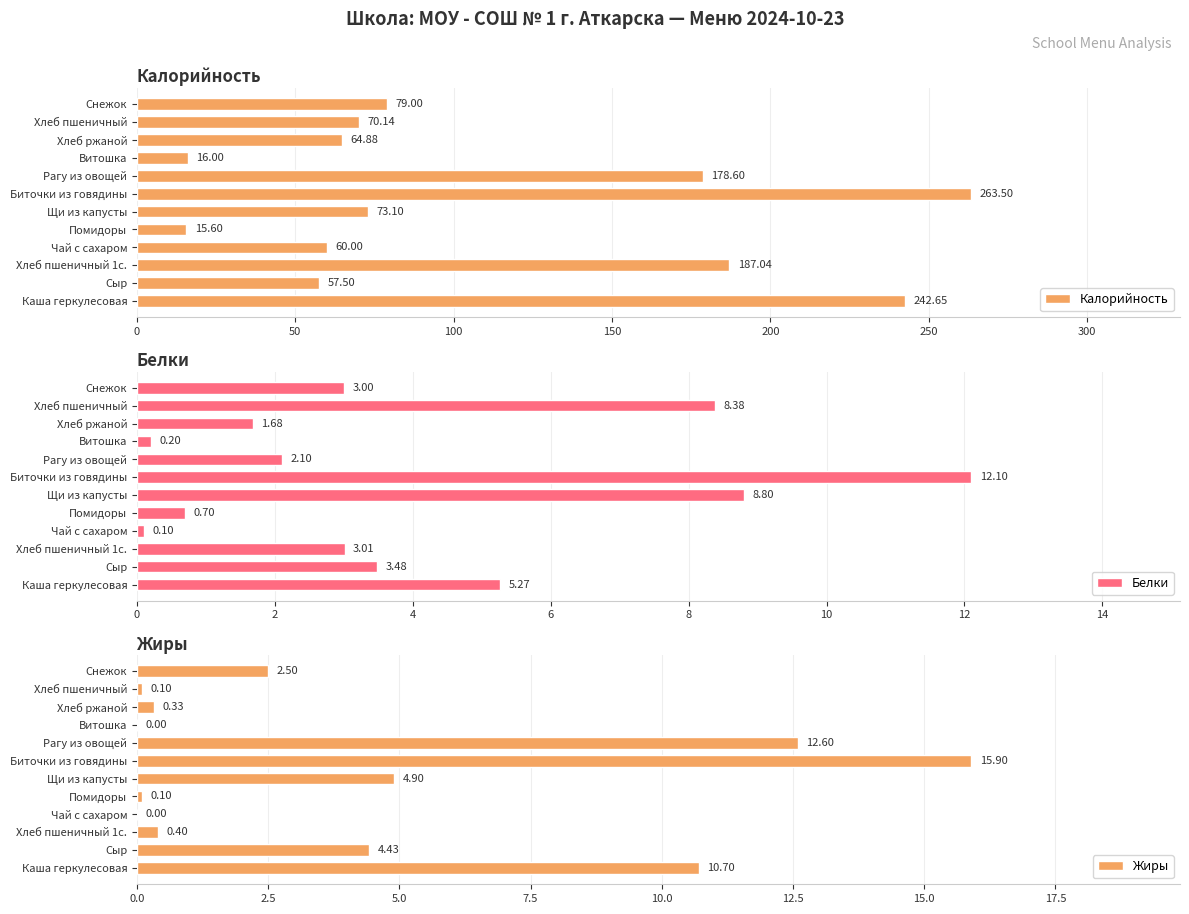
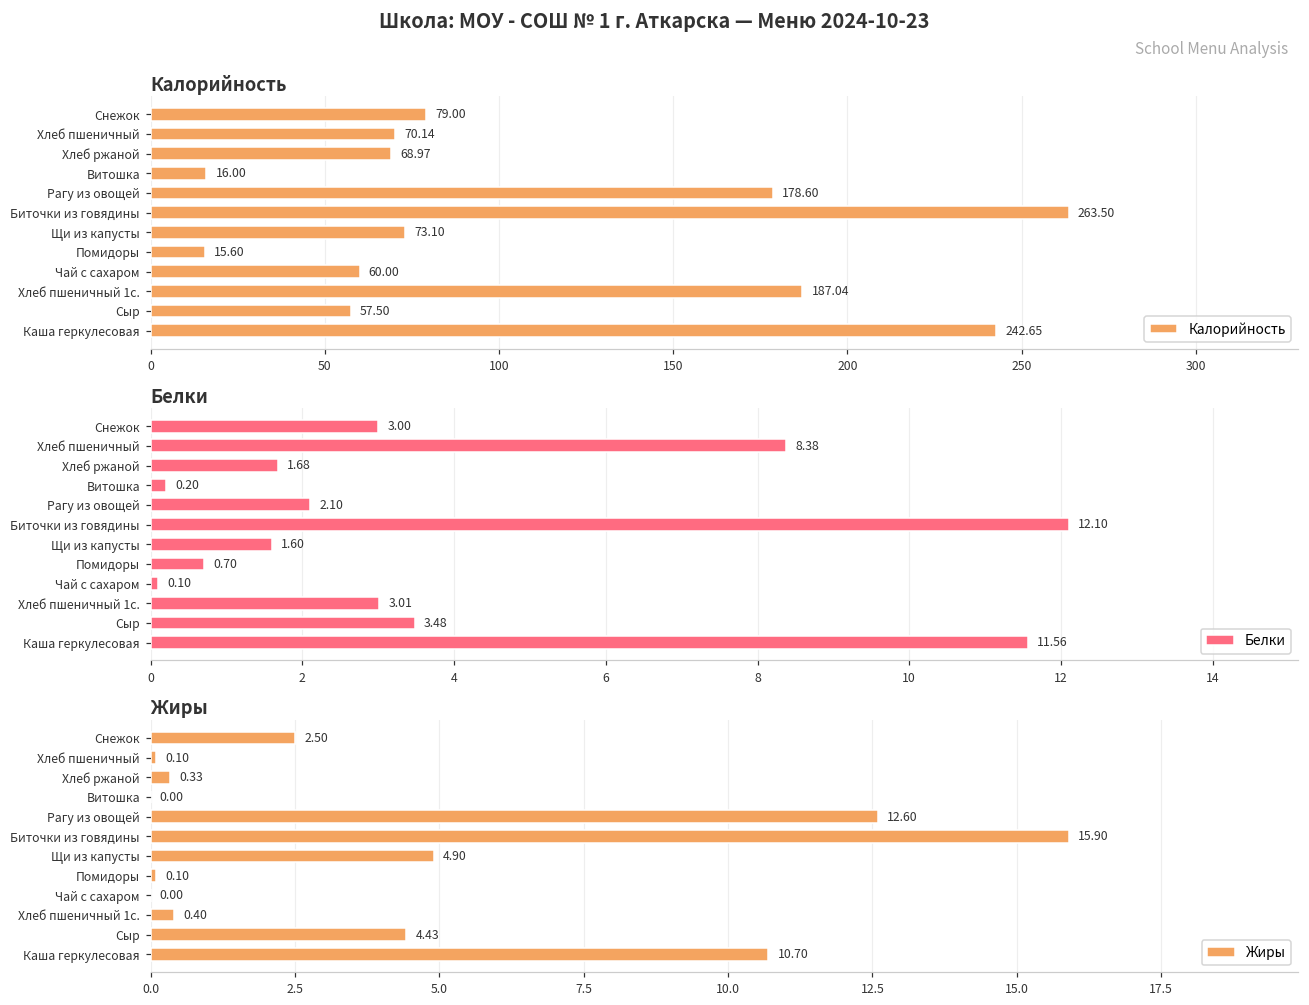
  {
    "Калорийность": {
      "Снежок": 79.00,
      "Хлеб пшеничный": 70.14,
-     "Хлеб ржаной": 64.88,
+     "Хлеб ржаной": 68.97,
      "Витошка": 16.00,
      "Рагу из овощей": 178.60,
      "Биточки из говядины": 263.50,
      "Щи из капусты": 73.10,
      "Помидоры": 15.60,
      "Чай с сахаром": 60.00,
      "Хлеб пшеничный 1с.": 187.04,
      "Сыр": 57.50,
      "Каша геркулесовая": 242.65
    },
    "Белки": {
      "Снежок": 3.00,
      "Хлеб пшеничный": 8.38,
      "Хлеб ржаной": 1.68,
      "Витошка": 0.20,
      "Рагу из овощей": 2.10,
      "Биточки из говядины": 12.10,
-     "Щи из капусты": 8.80,
+     "Щи из капусты": 1.60,
      "Помидоры": 0.70,
      "Чай с сахаром": 0.10,
      "Хлеб пшеничный 1с.": 3.01,
      "Сыр": 3.48,
-     "Каша геркулесовая": 5.27
+     "Каша геркулесовая": 11.56
    },
    "Жиры": {
      "Снежок": 2.50,
      "Хлеб пшеничный": 0.10,
      "Хлеб ржаной": 0.33,
      "Витошка": 0.00,
      "Рагу из овощей": 12.60,
      "Биточки из говядины": 15.90,
      "Щи из капусты": 4.90,
      "Помидоры": 0.10,
      "Чай с сахаром": 0.00,
      "Хлеб пшеничный 1с.": 0.40,
      "Сыр": 4.43,
      "Каша геркулесовая": 10.70
    }
  }
